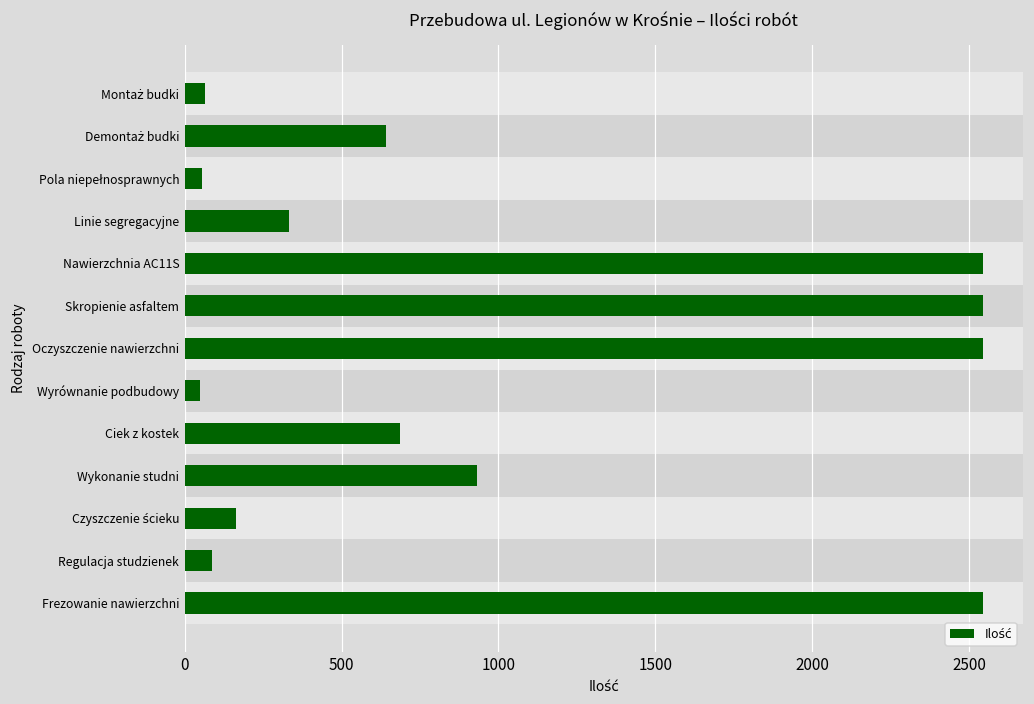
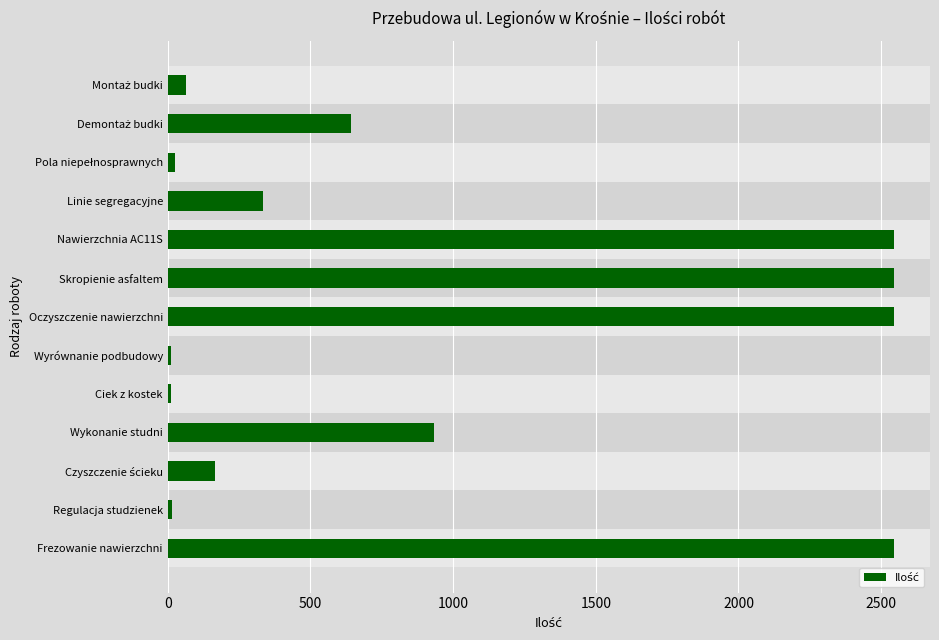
  {
    "Montaż budki": 60,
    "Demontaż budki": 640,
-   "Pola niepełnosprawnych": 50,
+   "Pola niepełnosprawnych": 20,
    "Linie segregacyjne": 330,
    "Nawierzchnia AC11S": 2540,
    "Skropienie asfaltem": 2540,
    "Oczyszczenie nawierzchni": 2540,
-   "Wyrównanie podbudowy": 50,
-   "Ciek z kostek": 690,
+   "Wyrównanie podbudowy": 10,
+   "Ciek z kostek": 10,
    "Wykonanie studni": 930,
    "Czyszczenie ścieku": 170,
-   "Regulacja studzienek": 90,
+   "Regulacja studzienek": 20,
    "Frezowanie nawierzchni": 2540
  }
